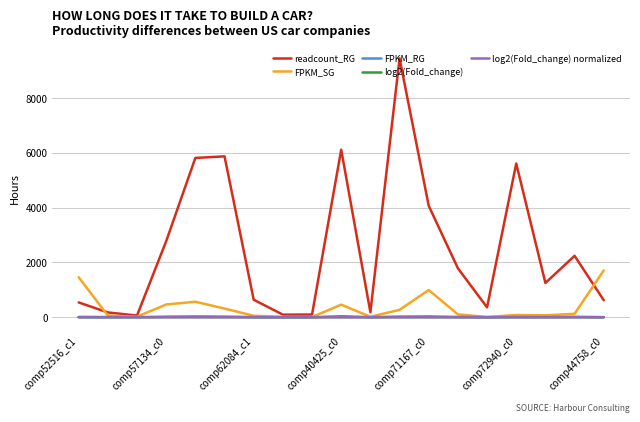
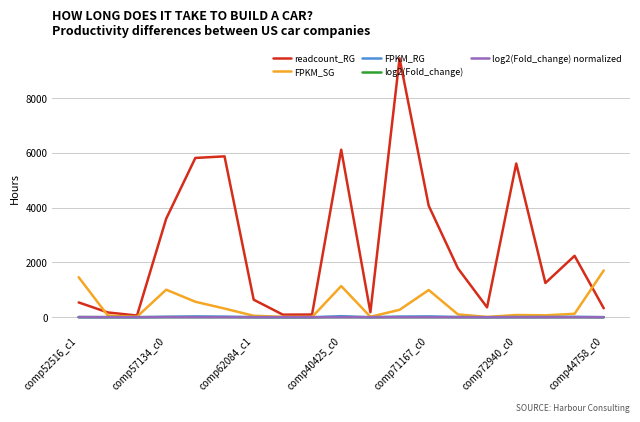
  {
    "readcount_RG": {
      "comp52516_c1": 500,
-     "comp57134_c0": 2800,
+     "comp57134_c0": 3600,
      "comp62084_c1": 600,
      "comp40425_c0": 6100,
      "comp71167_c0": 4100,
      "comp72940_c0": 5600,
-     "comp44758_c0": 600
+     "comp44758_c0": 300
    },
    "FPKM_SG": {
      "comp52516_c1": 1500,
-     "comp57134_c0": 500,
-     "comp40425_c0": 500,
+     "comp57134_c0": 1000,
+     "comp40425_c0": 1100,
      "comp71167_c0": 1000,
      "comp44758_c0": 1700
    }
  }
